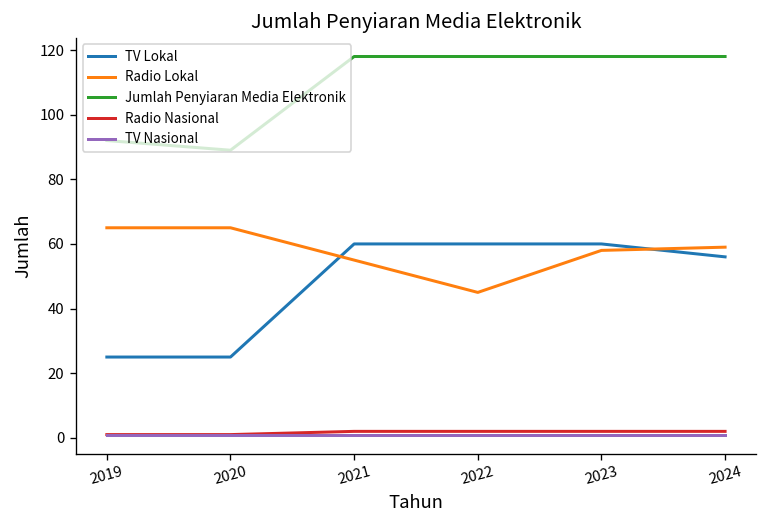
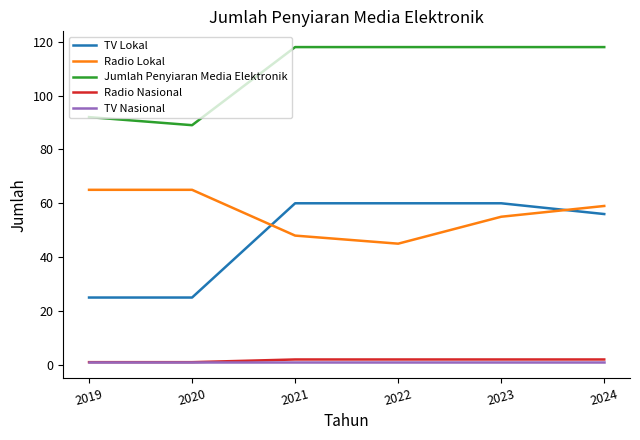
  {
    "TV Lokal": {
      "2019": 25,
      "2020": 25,
      "2021": 60,
      "2022": 60,
      "2023": 60,
      "2024": 56
    },
    "Radio Lokal": {
      "2019": 65,
      "2020": 65,
-     "2021": 55,
+     "2021": 48,
      "2022": 45,
-     "2023": 58,
+     "2023": 55,
      "2024": 59
    },
    "Jumlah Penyiaran Media Elektronik": {
      "2020": 89,
      "2021": 118,
      "2022": 118,
      "2023": 118,
      "2024": 118
    },
    "Radio Nasional": {
      "2021": 2,
      "2022": 2,
      "2023": 2,
      "2024": 2
    },
    "TV Nasional": {
      "2021": 1,
      "2022": 1,
      "2023": 1,
      "2024": 1
    }
  }
